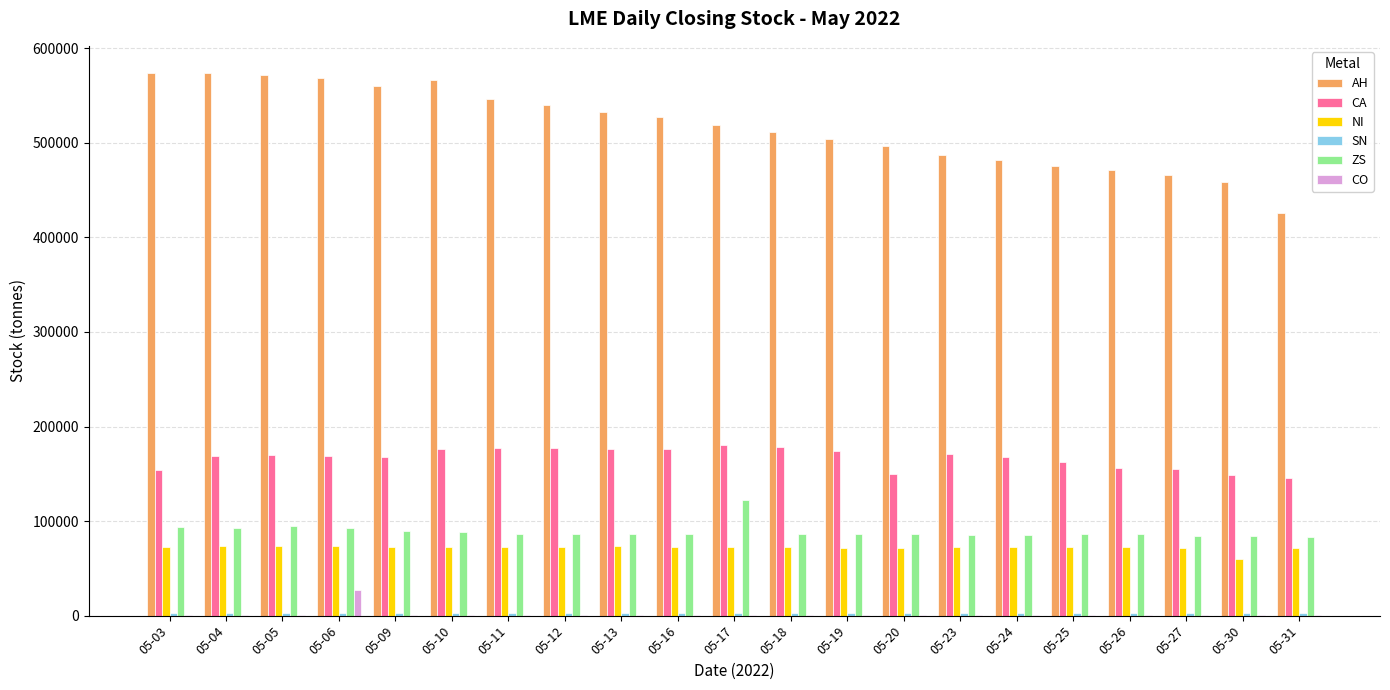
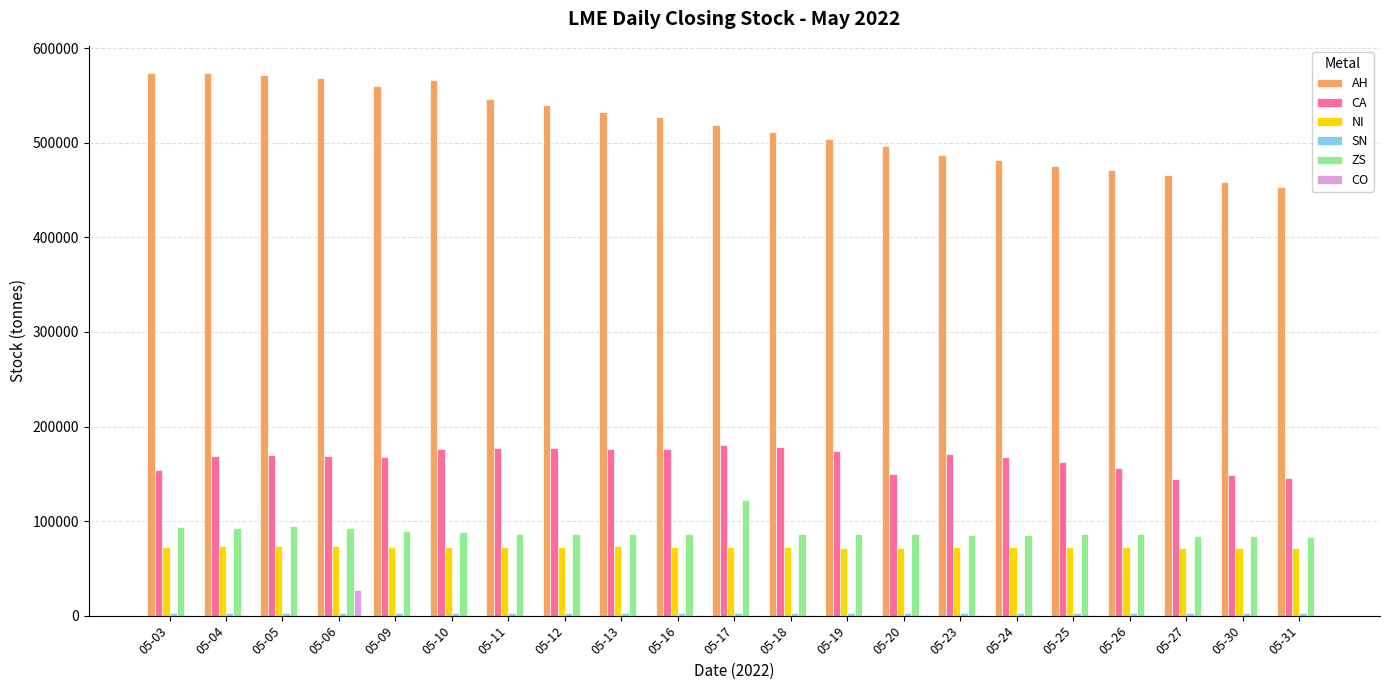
  {
    "AH": {
      "05-03": 570000,
      "05-04": 570000,
      "05-05": 570000,
      "05-06": 570000,
      "05-09": 560000,
      "05-10": 570000,
      "05-11": 550000,
      "05-12": 540000,
      "05-13": 530000,
      "05-16": 530000,
      "05-17": 520000,
      "05-18": 510000,
      "05-19": 500000,
      "05-20": 500000,
      "05-23": 490000,
      "05-24": 480000,
      "05-25": 480000,
      "05-26": 470000,
      "05-27": 470000,
      "05-30": 460000,
-     "05-31": 430000
+     "05-31": 450000
    },
    "CA": {
      "05-03": 150000,
      "05-04": 170000,
      "05-05": 170000,
      "05-06": 170000,
      "05-09": 170000,
      "05-10": 180000,
      "05-11": 180000,
      "05-12": 180000,
      "05-13": 180000,
      "05-16": 180000,
      "05-17": 180000,
      "05-18": 180000,
      "05-19": 170000,
      "05-20": 150000,
      "05-23": 170000,
      "05-24": 170000,
      "05-25": 160000,
      "05-26": 160000,
-     "05-27": 150000,
+     "05-27": 140000,
      "05-30": 150000,
      "05-31": 150000
    },
    "NI": {
      "05-03": 70000,
      "05-04": 70000,
      "05-05": 70000,
      "05-06": 70000,
      "05-09": 70000,
      "05-10": 70000,
      "05-11": 70000,
      "05-12": 70000,
      "05-13": 70000,
      "05-16": 70000,
      "05-17": 70000,
      "05-18": 70000,
      "05-19": 70000,
      "05-20": 70000,
      "05-23": 70000,
      "05-24": 70000,
      "05-25": 70000,
      "05-26": 70000,
      "05-27": 70000,
-     "05-30": 60000,
+     "05-30": 70000,
      "05-31": 70000
    },
    "SN": {
      "05-03": 0,
      "05-04": 0,
      "05-05": 0,
      "05-06": 0,
      "05-09": 0,
      "05-10": 0,
      "05-11": 0,
      "05-12": 0,
      "05-13": 0,
      "05-16": 0,
      "05-17": 0,
      "05-18": 0,
      "05-19": 0,
      "05-20": 0,
      "05-23": 0,
      "05-24": 0,
      "05-25": 0,
      "05-26": 0,
      "05-27": 0,
      "05-30": 0,
      "05-31": 0
    },
    "ZS": {
      "05-03": 90000,
      "05-04": 90000,
      "05-05": 90000,
      "05-06": 90000,
      "05-09": 90000,
      "05-10": 90000,
      "05-11": 90000,
      "05-12": 90000,
      "05-13": 90000,
      "05-16": 90000,
      "05-17": 120000,
      "05-18": 90000,
      "05-19": 90000,
      "05-20": 90000,
      "05-23": 90000,
      "05-24": 90000,
      "05-25": 90000,
      "05-26": 90000,
      "05-27": 80000,
      "05-30": 80000,
      "05-31": 80000
    },
    "CO": {
      "05-06": 30000
    }
  }
